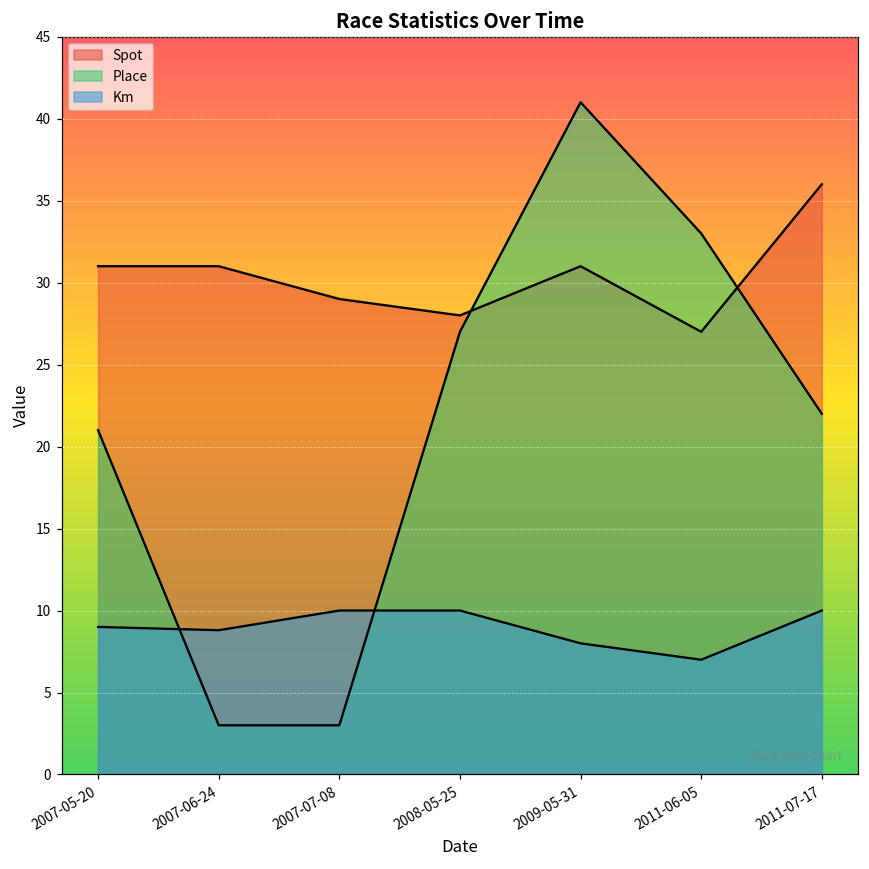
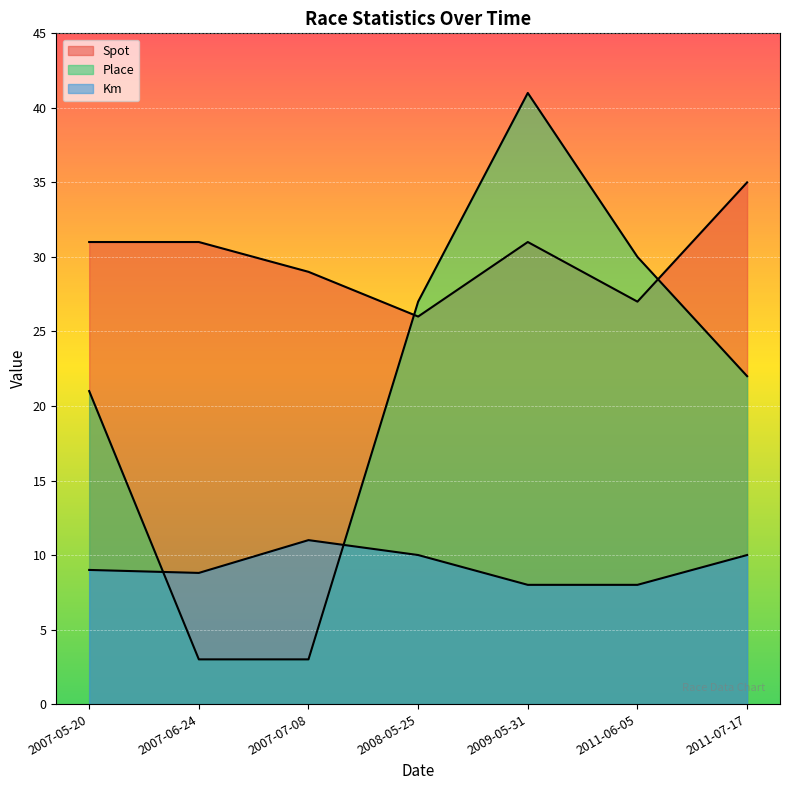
  {
    "Spot": {
      "2007-05-20": 31,
      "2007-06-24": 31,
      "2007-07-08": 29,
-     "2008-05-25": 28,
+     "2008-05-25": 26,
      "2009-05-31": 31,
      "2011-06-05": 27,
-     "2011-07-17": 36
+     "2011-07-17": 35
    },
    "Place": {
      "2007-05-20": 21,
      "2007-06-24": 3,
      "2007-07-08": 3,
      "2008-05-25": 27,
      "2009-05-31": 41,
-     "2011-06-05": 33,
+     "2011-06-05": 30,
      "2011-07-17": 22
    },
    "Km": {
      "2007-05-20": 9,
      "2007-06-24": 8.8,
-     "2007-07-08": 10,
+     "2007-07-08": 11,
      "2008-05-25": 10,
      "2009-05-31": 8,
-     "2011-06-05": 7,
+     "2011-06-05": 8,
      "2011-07-17": 10
    }
  }
